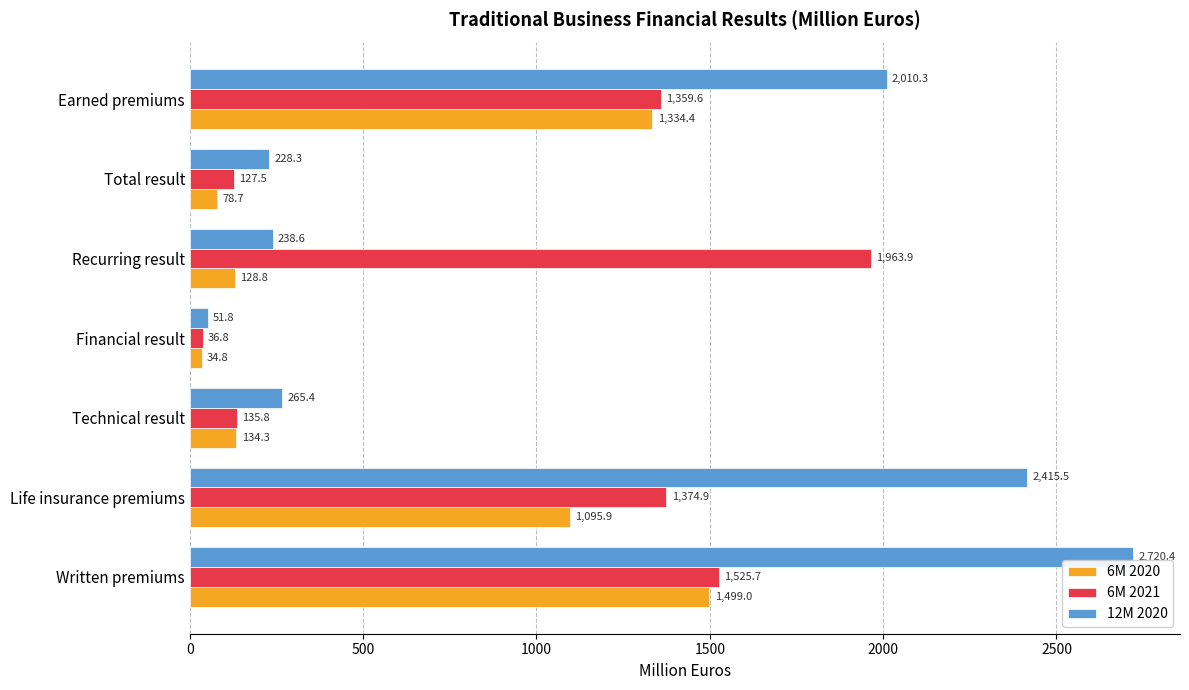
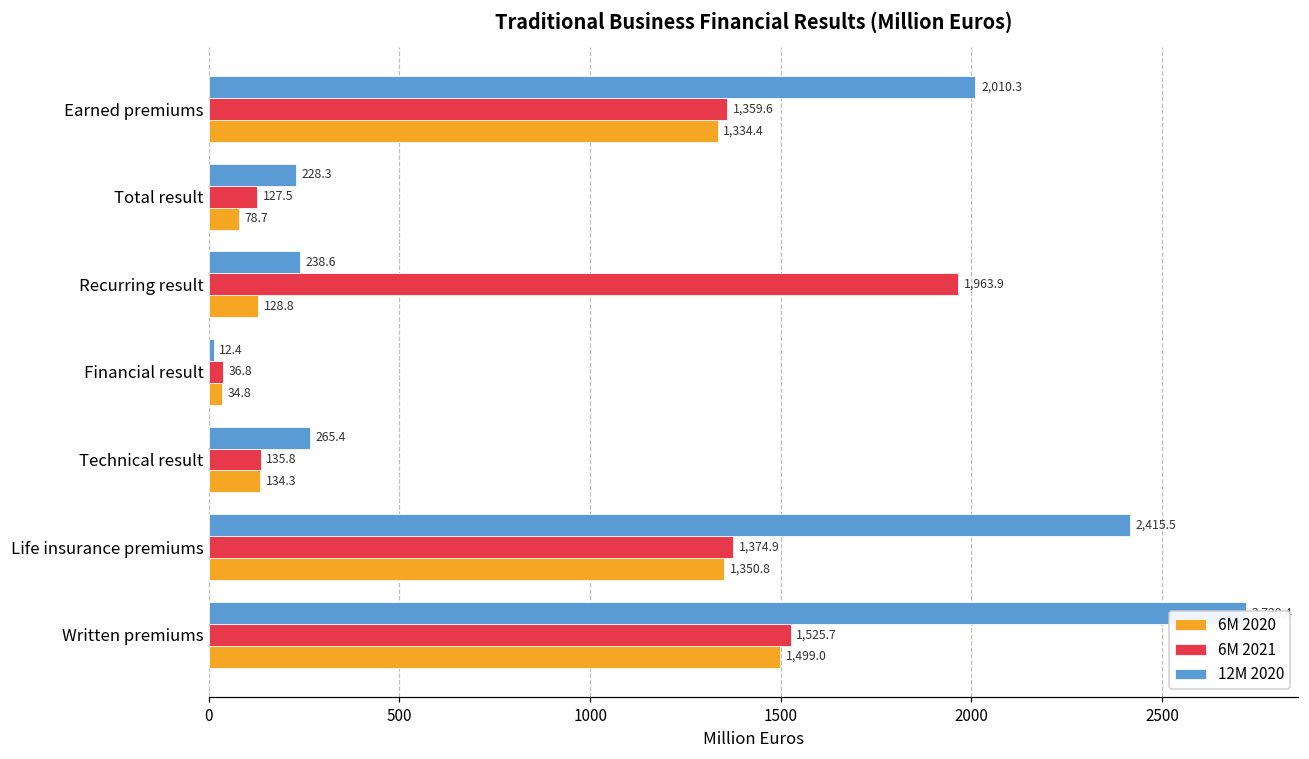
  {
    "6M 2020": {
      "Earned premiums": "1,334.4",
      "Total result": "78.7",
      "Recurring result": "128.8",
      "Financial result": "34.8",
      "Technical result": "134.3",
-     "Life insurance premiums": "1,095.9",
+     "Life insurance premiums": "1,350.8",
      "Written premiums": "1,499.0"
    },
    "6M 2021": {
      "Earned premiums": "1,359.6",
      "Total result": "127.5",
      "Recurring result": "1,963.9",
      "Financial result": "36.8",
      "Technical result": "135.8",
      "Life insurance premiums": "1,374.9",
      "Written premiums": "1,525.7"
    },
    "12M 2020": {
      "Earned premiums": "2,010.3",
      "Total result": "228.3",
      "Recurring result": "238.6",
-     "Financial result": "51.8",
+     "Financial result": "12.4",
      "Technical result": "265.4",
      "Life insurance premiums": "2,415.5"
    }
  }
